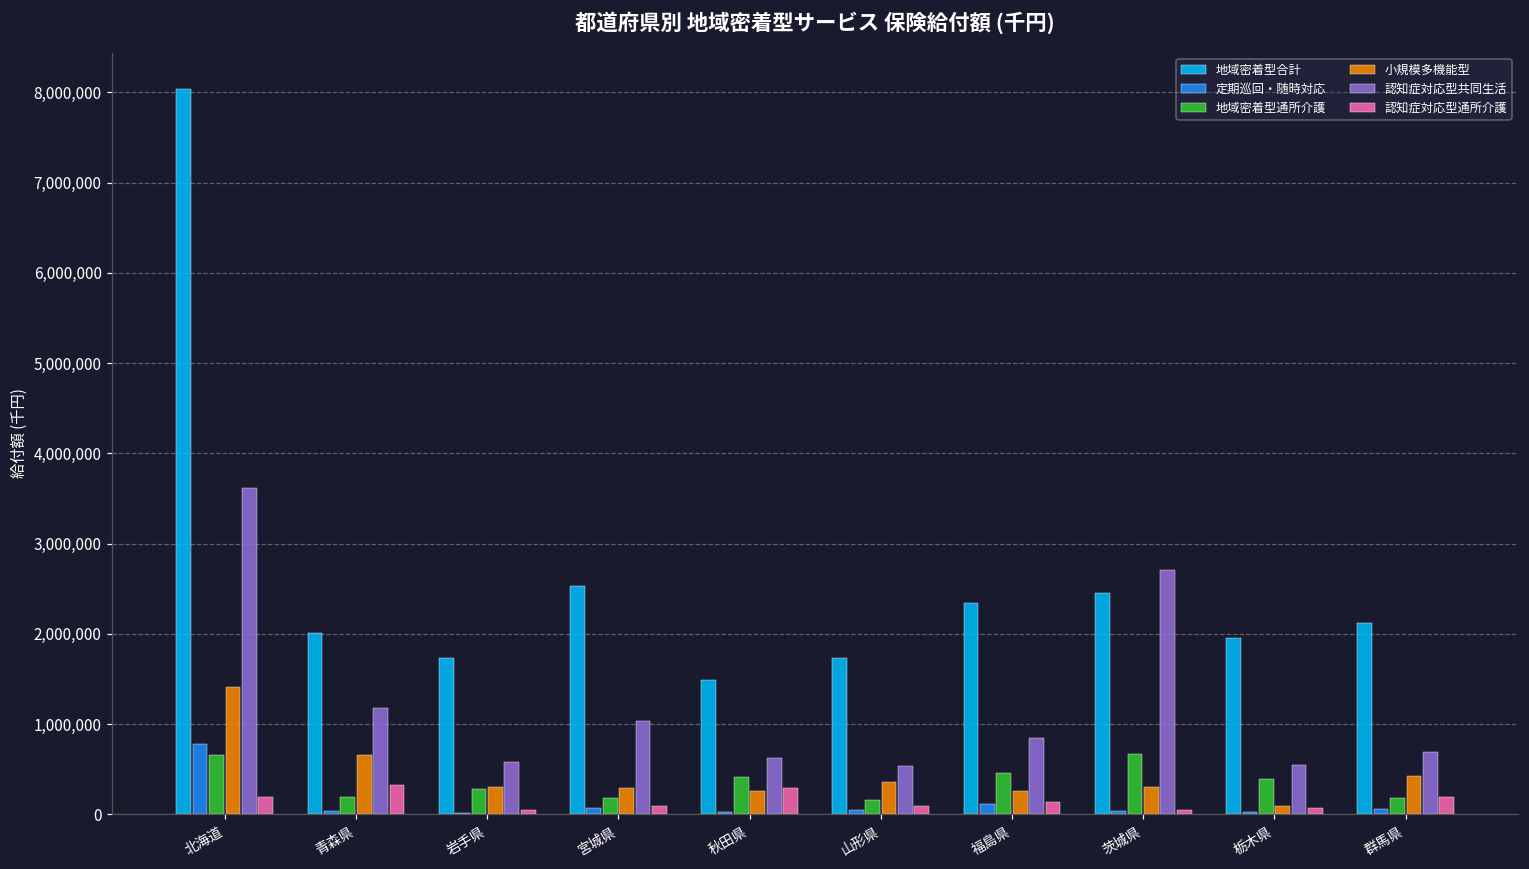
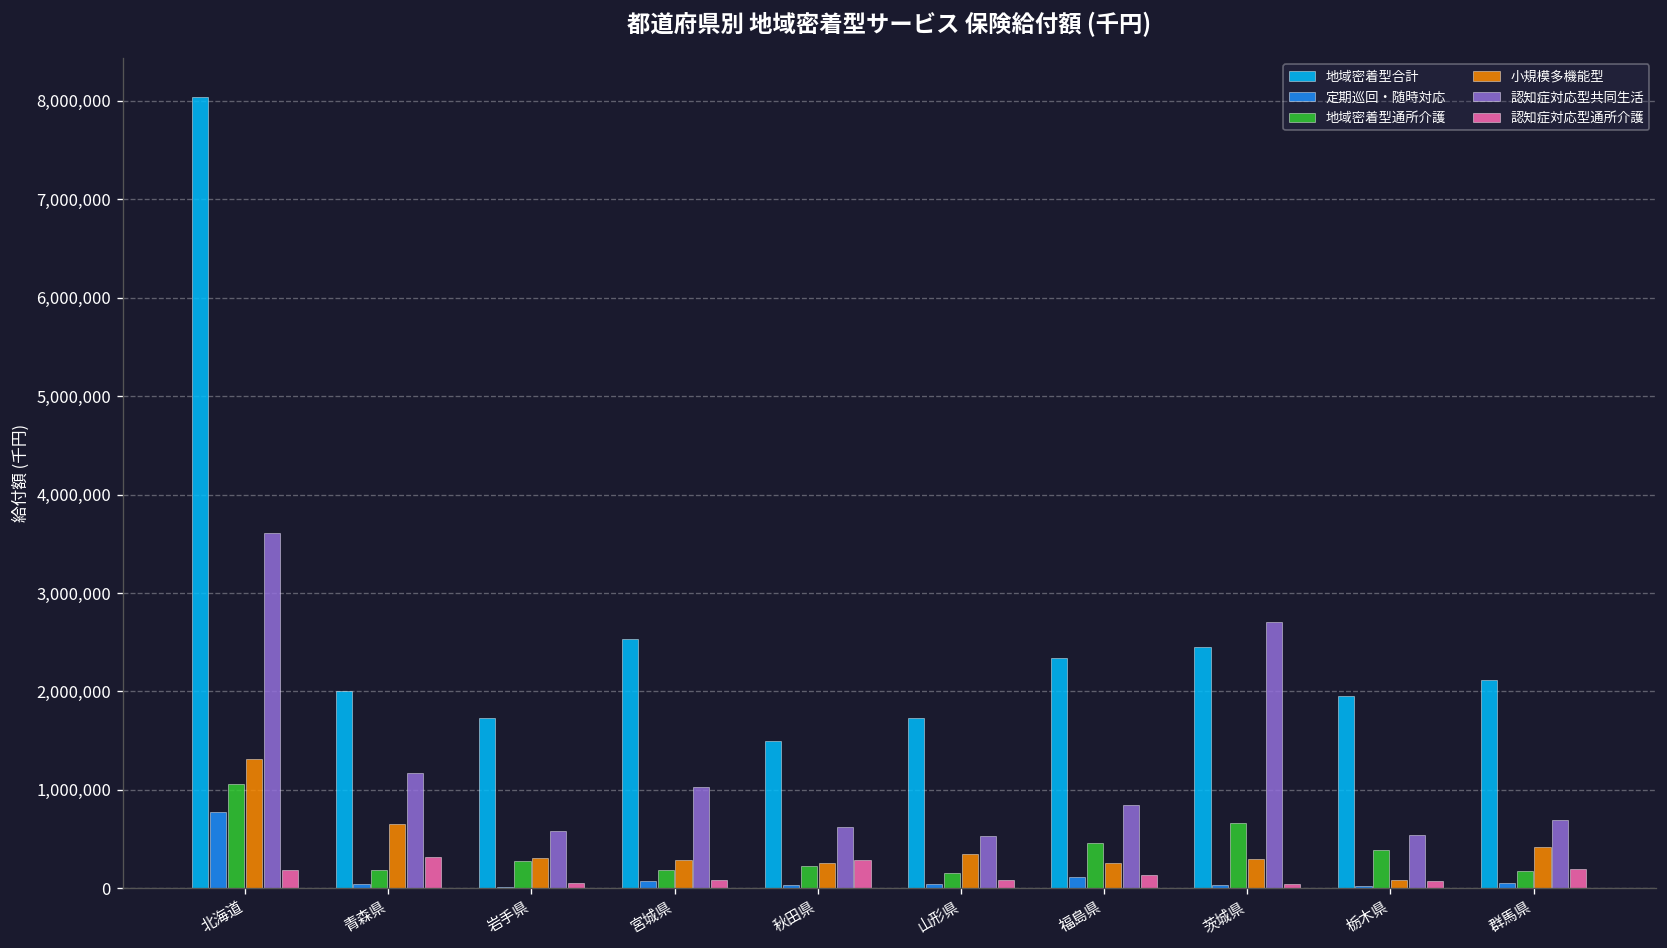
  {
    "地域密着型通所介護": {
-     "北海道": "700,000",
+     "北海道": "1,100,000",
      "青森県": "200,000",
      "岩手県": "300,000",
      "宮城県": "200,000",
-     "秋田県": "400,000",
+     "秋田県": "200,000",
      "山形県": "200,000",
      "福島県": "500,000",
      "茨城県": "700,000",
      "栃木県": "400,000",
      "群馬県": "200,000"
    },
    "小規模多機能型": {
-     "北海道": "1,400,000",
+     "北海道": "1,300,000",
      "青森県": "700,000",
      "岩手県": "300,000",
      "宮城県": "300,000",
      "秋田県": "300,000",
      "山形県": "400,000",
      "福島県": "300,000",
      "茨城県": "300,000",
      "栃木県": "100,000",
      "群馬県": "400,000"
    },
    "認知症対応型共同生活": {
      "北海道": "3,600,000",
      "青森県": "1,200,000",
      "岩手県": "600,000",
      "宮城県": "1,000,000",
      "秋田県": "600,000",
      "山形県": "500,000",
      "福島県": "800,000",
      "茨城県": "2,700,000",
      "栃木県": "500,000",
      "群馬県": "700,000"
    },
    "認知症対応型通所介護": {
      "北海道": "200,000",
      "青森県": "300,000",
      "岩手県": "100,000",
      "宮城県": "100,000",
      "秋田県": "300,000",
      "山形県": "100,000",
      "福島県": "100,000",
      "茨城県": "0",
      "栃木県": "100,000",
      "群馬県": "200,000"
    }
  }
